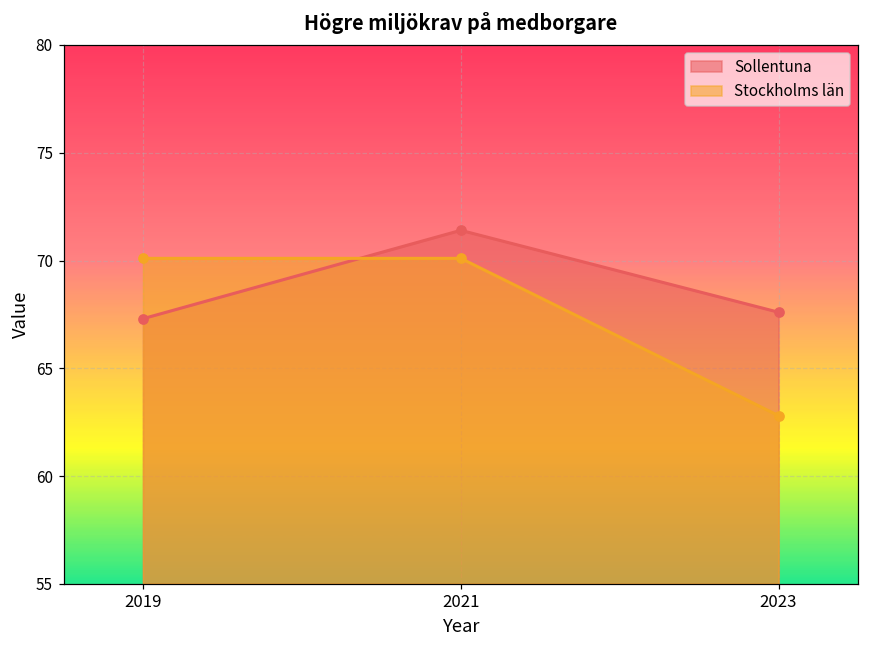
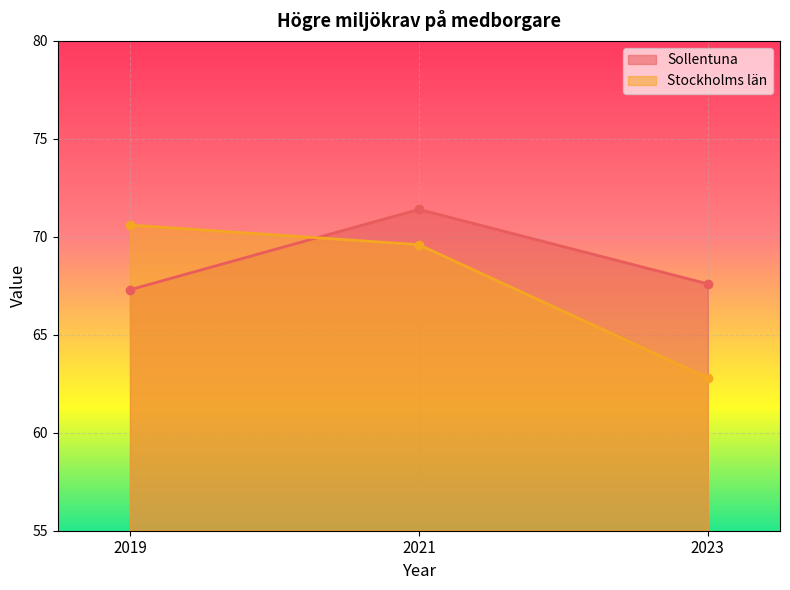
  {
    "Sollentuna": {
      "2019": 67.3,
      "2021": 71.4,
      "2023": 67.6
    },
    "Stockholms län": {
-     "2019": 70.1,
-     "2021": 70.1,
+     "2019": 70.6,
+     "2021": 69.6,
      "2023": 62.8
    }
  }
